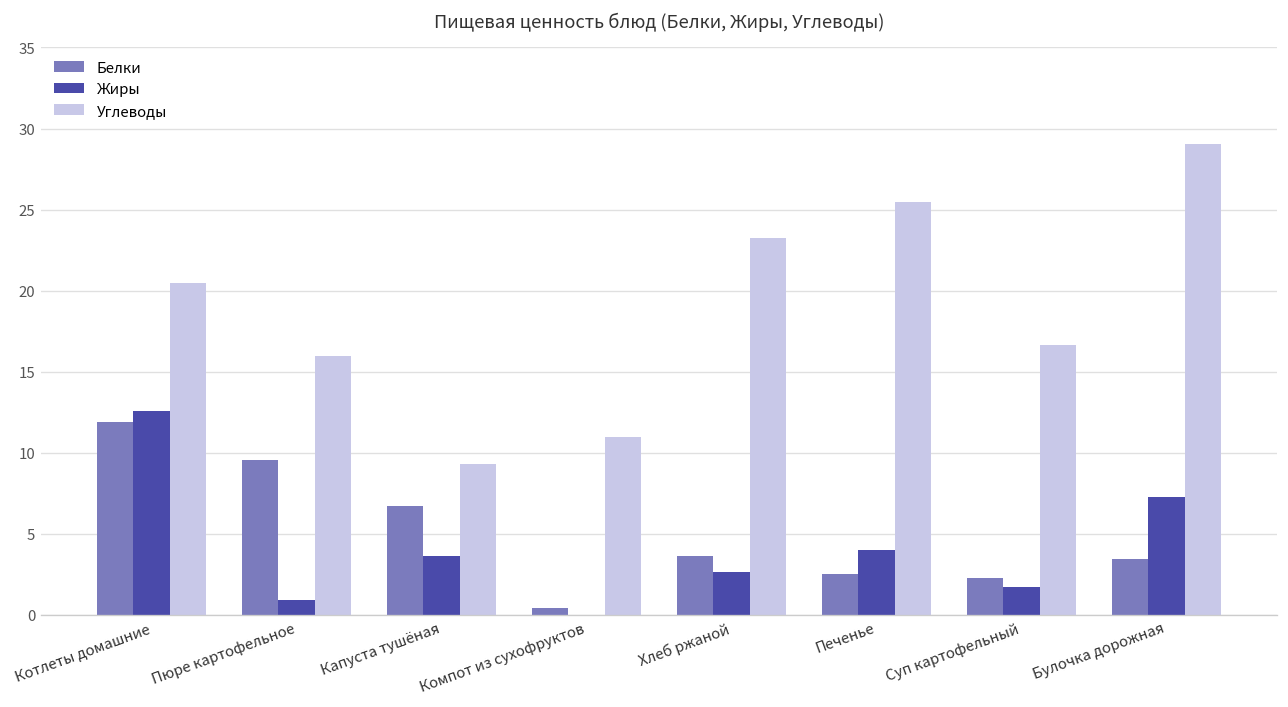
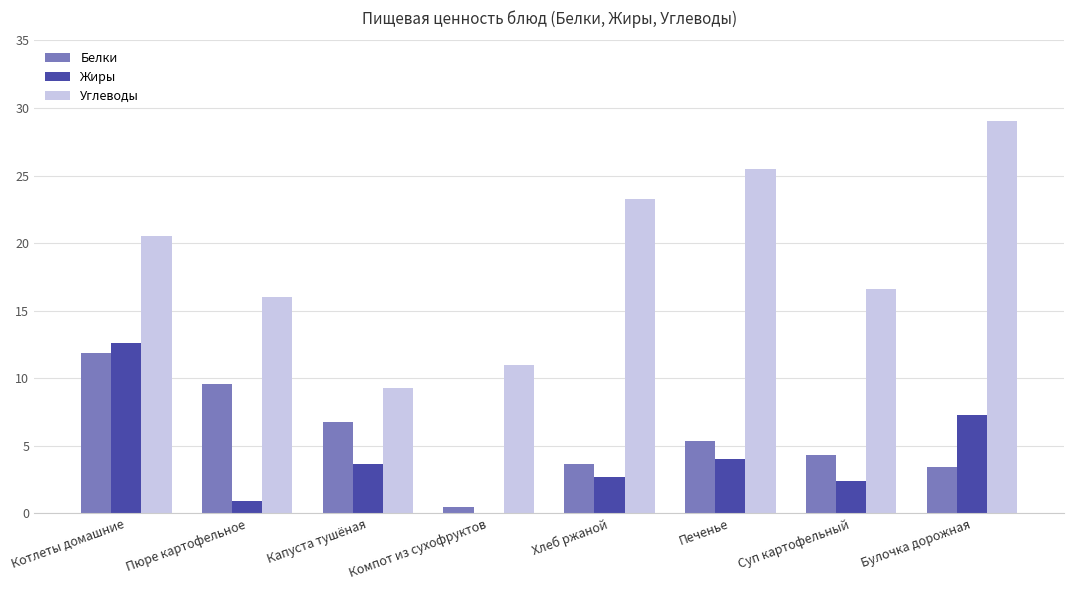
  {
    "Белки": {
      "Котлеты домашние": 11.9,
      "Пюре картофельное": 9.6,
      "Капуста тушёная": 6.7,
      "Компот из сухофруктов": 0.5,
      "Хлеб ржаной": 3.7,
-     "Печенье": 2.6,
-     "Суп картофельный": 2.3,
+     "Печенье": 5.4,
+     "Суп картофельный": 4.3,
      "Булочка дорожная": 3.5
    },
    "Жиры": {
      "Котлеты домашние": 12.6,
      "Пюре картофельное": 0.9,
      "Капуста тушёная": 3.6,
      "Компот из сухофруктов": 0.0,
      "Хлеб ржаной": 2.7,
      "Печенье": 4.0,
-     "Суп картофельный": 1.8,
+     "Суп картофельный": 2.4,
      "Булочка дорожная": 7.3
    },
    "Углеводы": {
      "Котлеты домашние": 20.5,
      "Пюре картофельное": 16.0,
      "Капуста тушёная": 9.3,
      "Компот из сухофруктов": 11.0,
      "Хлеб ржаной": 23.2,
      "Печенье": 25.5,
      "Суп картофельный": 16.6,
      "Булочка дорожная": 29.0
    }
  }
